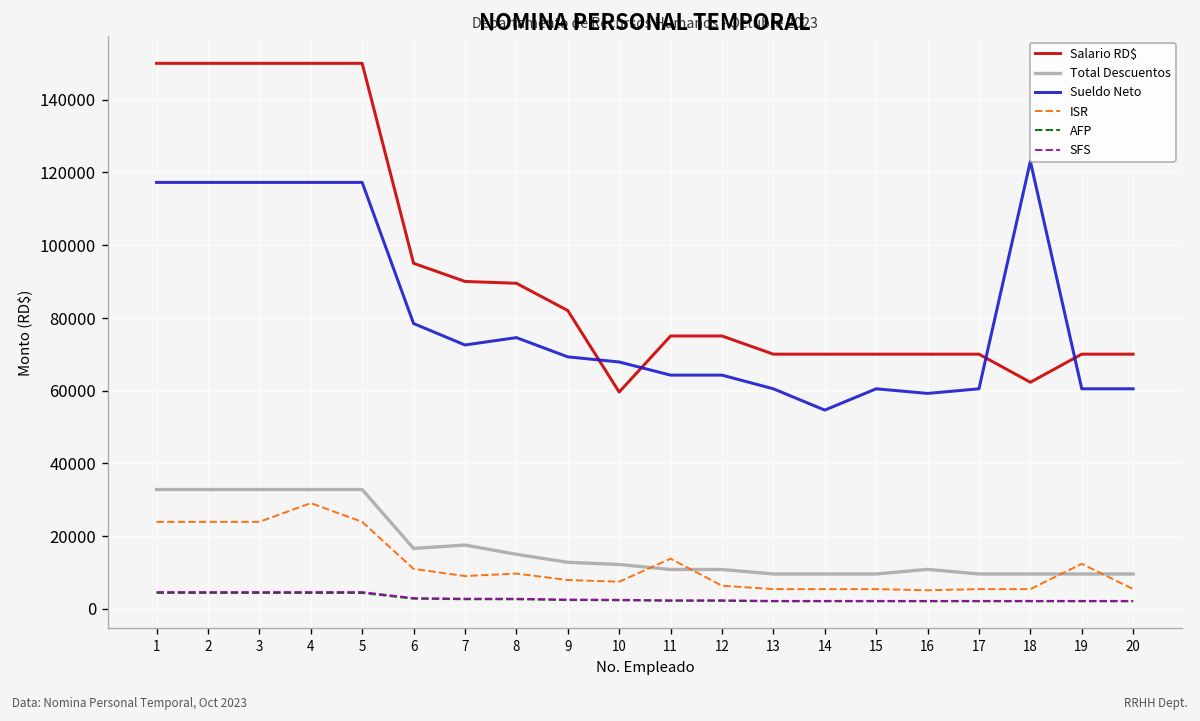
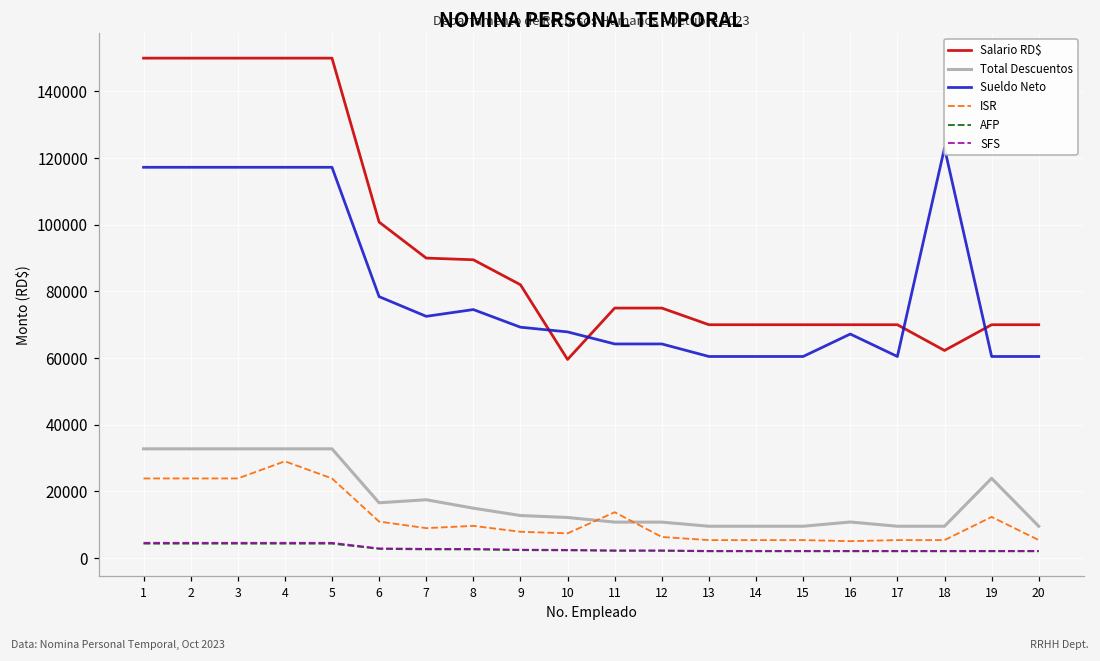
  {
    "Salario RD$": {
      "1": 150000,
      "2": 150000,
      "3": 150000,
      "4": 150000,
      "5": 150000,
-     "6": 95000,
+     "6": 101000,
      "7": 90000,
      "8": 90000,
      "9": 82000,
      "10": 60000,
      "11": 75000,
      "12": 75000,
      "13": 70000,
      "14": 70000,
      "15": 70000,
      "16": 70000,
      "17": 70000,
      "18": 62000,
      "19": 70000,
      "20": 70000
    },
    "Total Descuentos": {
      "1": 33000,
      "2": 33000,
      "3": 33000,
      "4": 33000,
      "5": 33000,
      "6": 17000,
      "7": 17000,
      "8": 15000,
      "9": 13000,
      "10": 12000,
      "11": 11000,
      "12": 11000,
      "13": 10000,
      "14": 10000,
      "15": 10000,
      "16": 11000,
      "17": 10000,
      "18": 10000,
-     "19": 10000,
+     "19": 24000,
      "20": 10000
    },
    "Sueldo Neto": {
      "1": 117000,
      "2": 117000,
      "3": 117000,
      "4": 117000,
      "5": 117000,
      "6": 78000,
      "7": 73000,
      "8": 75000,
      "9": 69000,
      "10": 68000,
      "11": 64000,
      "12": 64000,
      "13": 60000,
-     "14": 55000,
+     "14": 60000,
      "15": 60000,
-     "16": 59000,
+     "16": 67000,
      "17": 60000,
      "18": 123000,
      "19": 60000,
      "20": 60000
    },
    "ISR": {
      "1": 24000,
      "2": 24000,
      "3": 24000,
      "4": 29000,
      "5": 24000,
      "6": 11000,
      "7": 9000,
      "8": 10000,
      "9": 8000,
      "10": 7000,
      "11": 14000,
      "12": 6000,
      "13": 5000,
      "14": 5000,
      "15": 5000,
      "16": 5000,
      "17": 5000,
      "18": 5000,
      "19": 12000,
      "20": 5000
    }
  }
